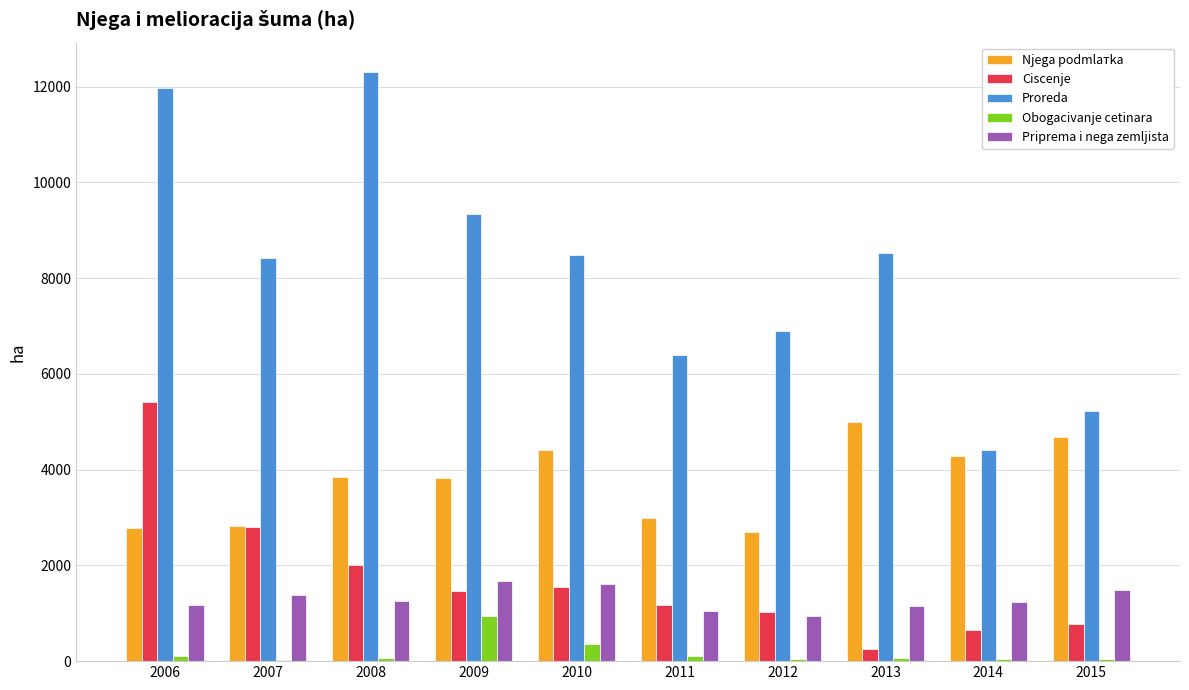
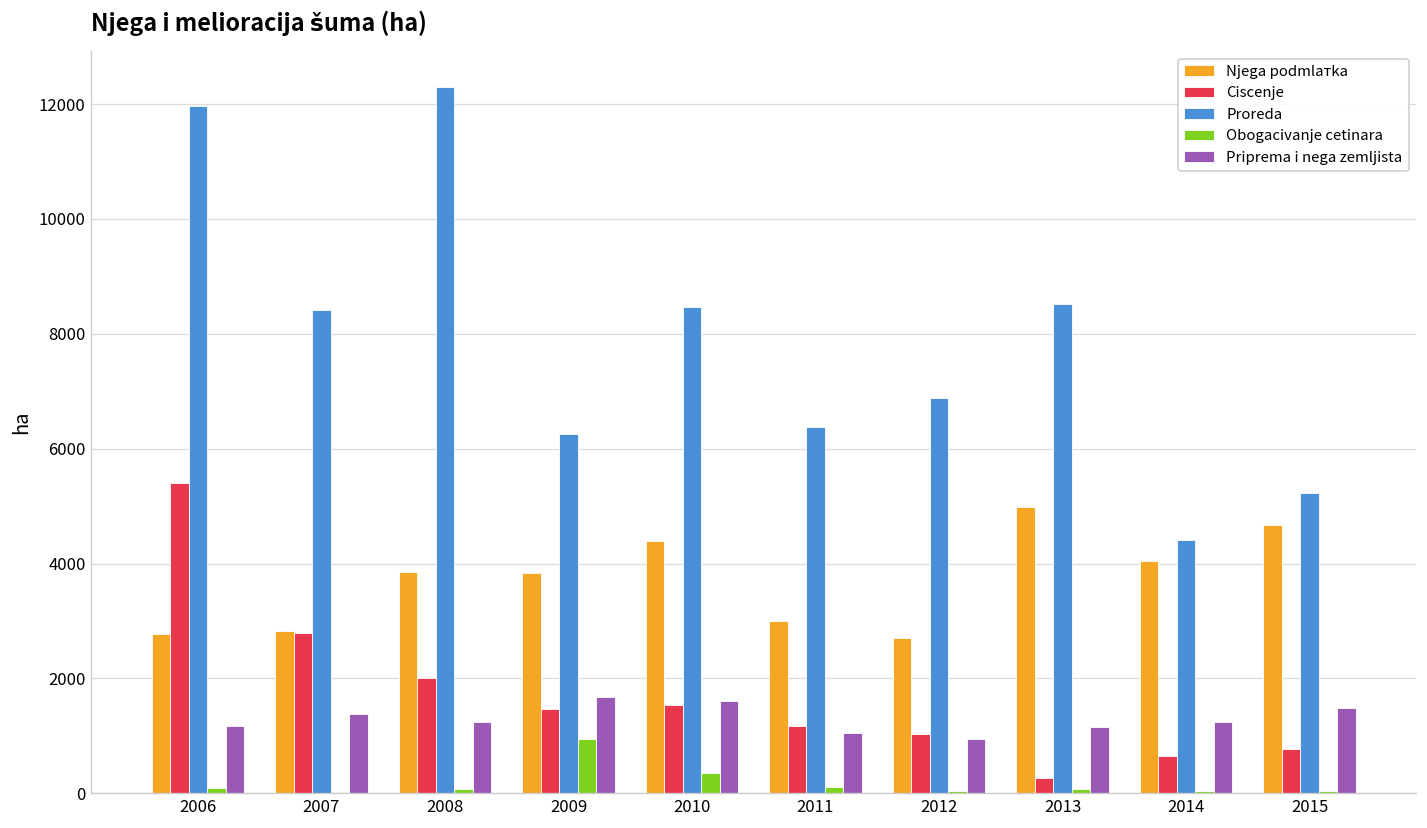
  {
    "Njegа podmlатka": {
      "2006": 2800,
      "2007": 2800,
      "2008": 3900,
      "2009": 3800,
      "2010": 4400,
      "2011": 3000,
      "2012": 2700,
      "2013": 5000,
-     "2014": 4300,
+     "2014": 4000,
      "2015": 4700
    },
    "Ciscenje": {
      "2006": 5400,
      "2007": 2800,
      "2008": 2000,
      "2009": 1500,
      "2010": 1500,
      "2011": 1200,
      "2012": 1000,
      "2013": 300,
      "2014": 700,
      "2015": 800
    },
    "Proreda": {
      "2006": 12000,
      "2007": 8400,
      "2008": 12300,
-     "2009": 9300,
+     "2009": 6300,
      "2010": 8500,
      "2011": 6400,
      "2012": 6900,
      "2013": 8500,
      "2014": 4400,
      "2015": 5200
    },
    "Obogacivanje cetinara": {
      "2006": 100,
      "2008": 100,
      "2009": 900,
      "2010": 400,
      "2011": 100,
      "2013": 100
    },
    "Pripremа i nega zemljista": {
      "2006": 1200,
      "2007": 1400,
      "2008": 1200,
      "2009": 1700,
      "2010": 1600,
      "2011": 1100,
      "2012": 1000,
      "2013": 1100,
      "2014": 1200,
      "2015": 1500
    }
  }
